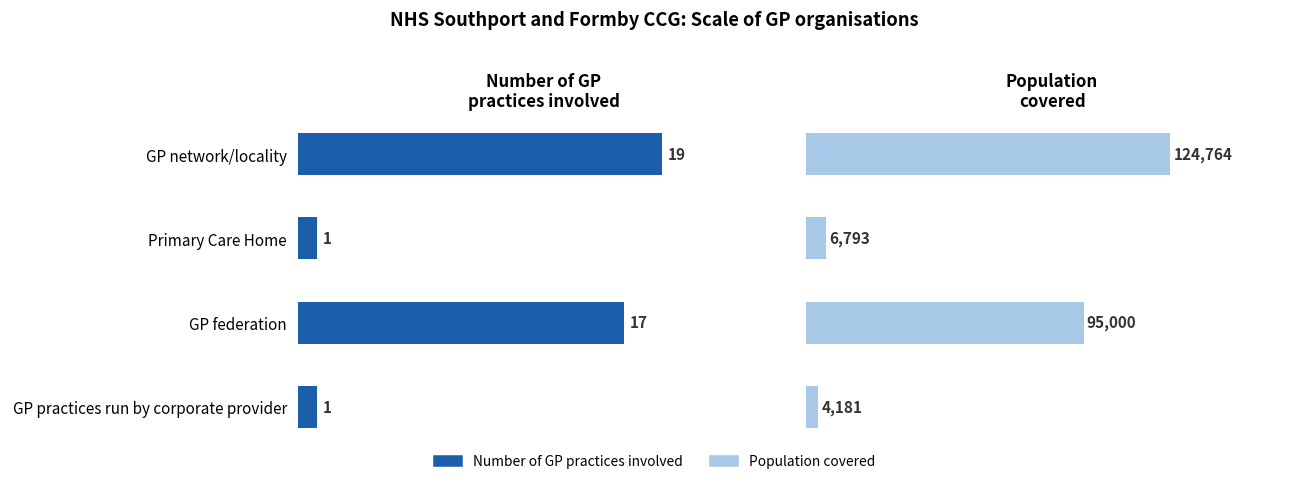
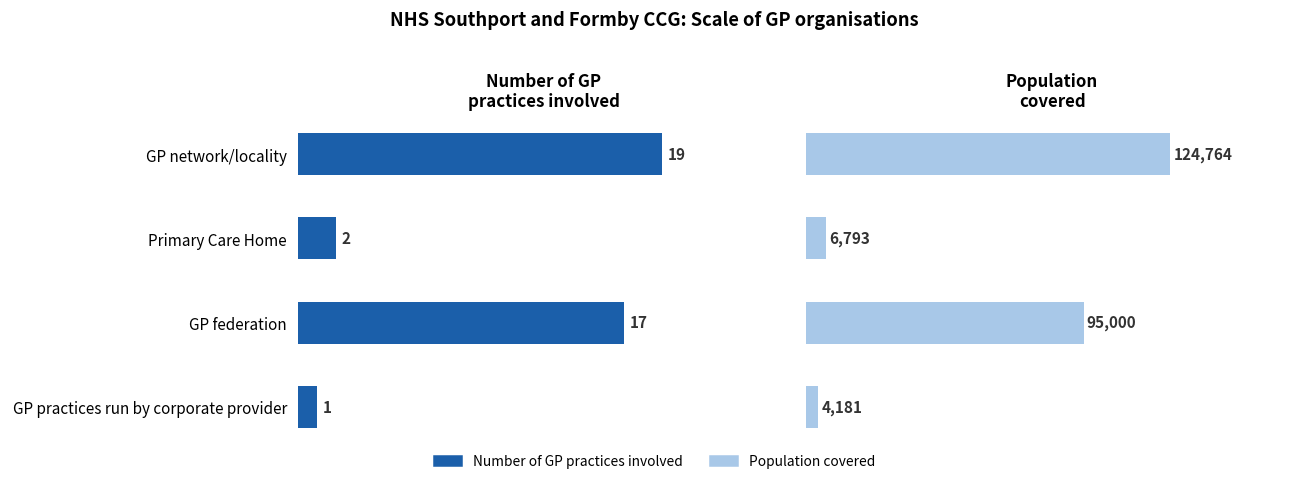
  {
    "Number of GP practices involved": {
      "GP network/locality": 19,
-     "Primary Care Home": 1,
+     "Primary Care Home": 2,
      "GP federation": 17,
      "GP practices run by corporate provider": 1
    }
  }
